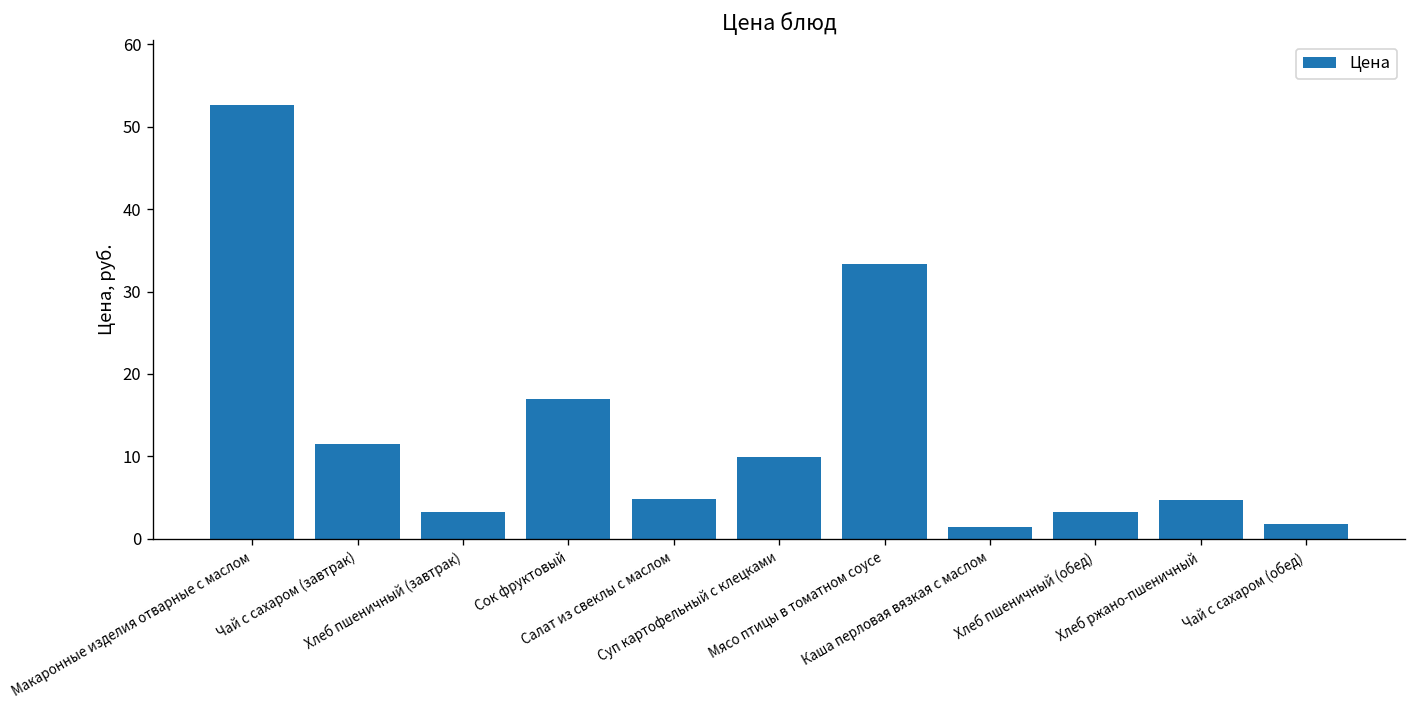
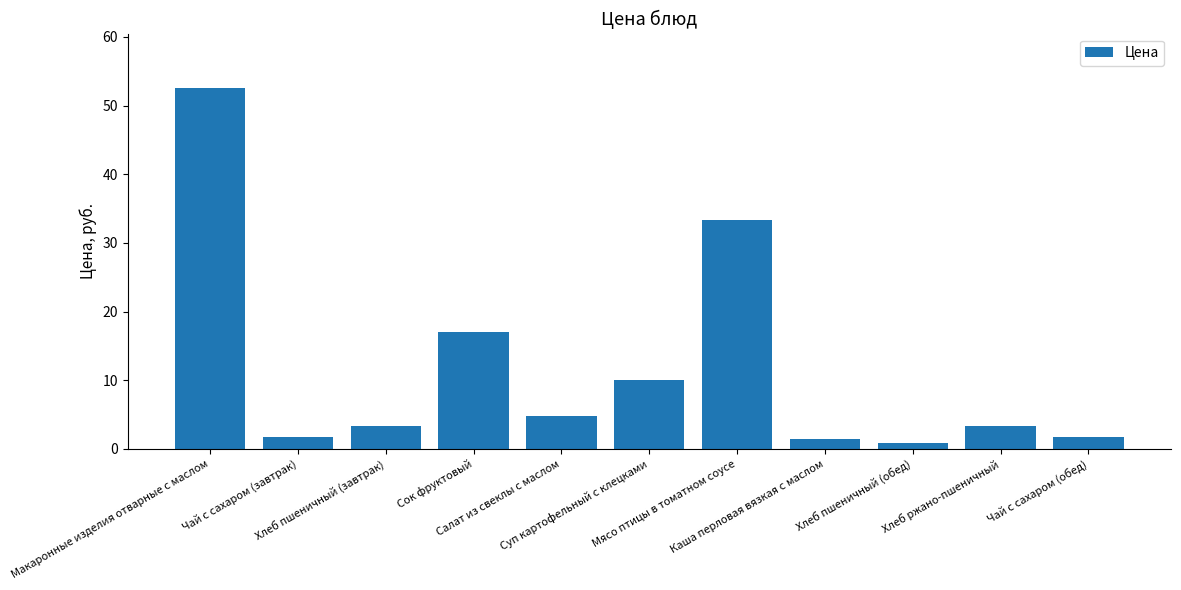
  {
    "Макаронные изделия отварные с маслом": 53,
-   "Чай с сахаром (завтрак)": 12,
+   "Чай с сахаром (завтрак)": 2,
    "Хлеб пшеничный (завтрак)": 3,
    "Сок фруктовый": 17,
    "Салат из свеклы с маслом": 5,
    "Суп картофельный с клецками": 10,
    "Мясо птицы в томатном соусе": 33,
    "Каша перловая вязкая с маслом": 1,
-   "Хлеб пшеничный (обед)": 3,
-   "Хлеб ржано-пшеничный": 5,
+   "Хлеб пшеничный (обед)": 1,
+   "Хлеб ржано-пшеничный": 3,
    "Чай с сахаром (обед)": 2
  }
